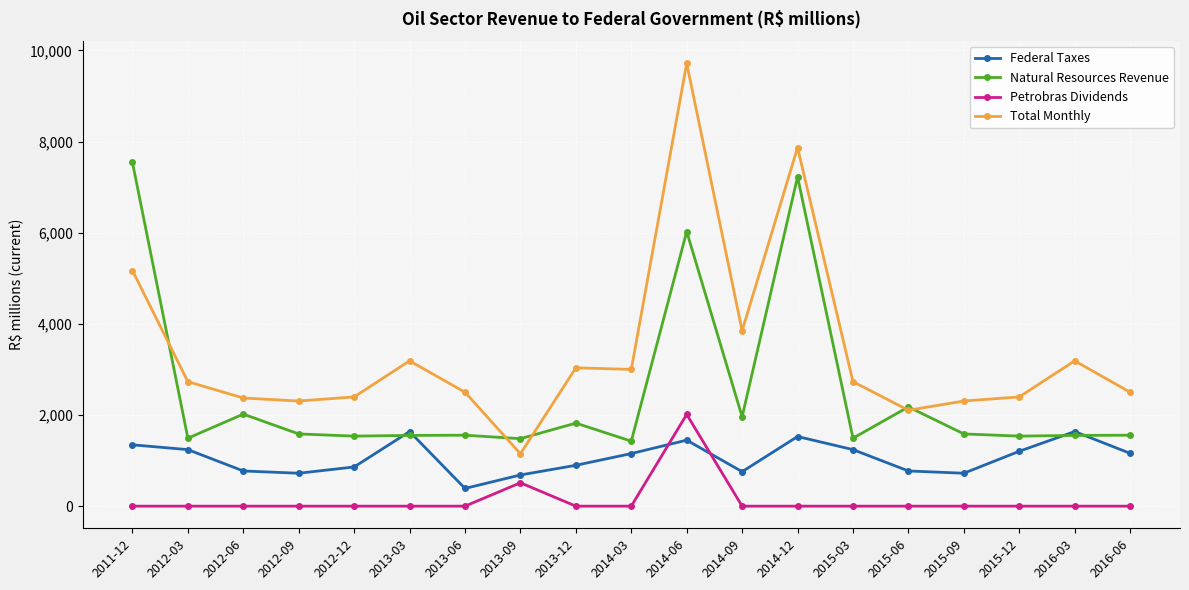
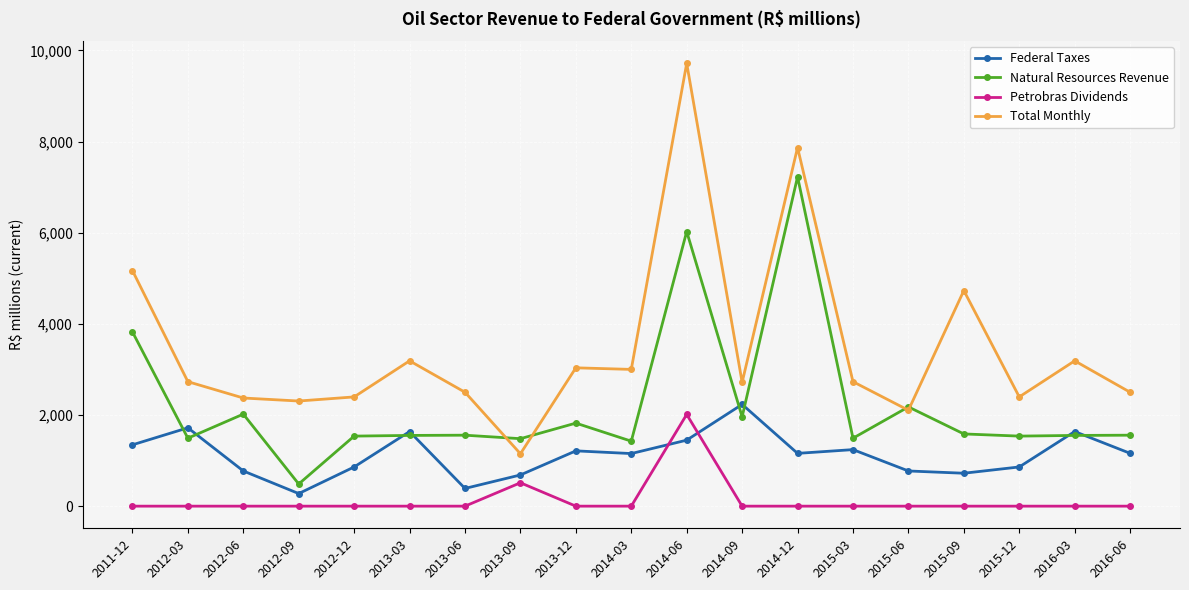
  {
    "Federal Taxes": {
      "2011-12": "1,300",
-     "2012-03": "1,200",
+     "2012-03": "1,700",
      "2012-06": "800",
-     "2012-09": "700",
+     "2012-09": "300",
      "2012-12": "900",
      "2013-03": "1,600",
      "2013-06": "400",
      "2013-09": "700",
-     "2013-12": "900",
+     "2013-12": "1,200",
      "2014-03": "1,200",
      "2014-06": "1,400",
-     "2014-09": "800",
-     "2014-12": "1,500",
+     "2014-09": "2,200",
+     "2014-12": "1,200",
      "2015-03": "1,200",
      "2015-06": "800",
      "2015-09": "700",
-     "2015-12": "1,200",
+     "2015-12": "900",
      "2016-03": "1,600",
      "2016-06": "1,200"
    },
    "Natural Resources Revenue": {
-     "2011-12": "7,500",
+     "2011-12": "3,800",
      "2012-03": "1,500",
      "2012-06": "2,000",
-     "2012-09": "1,600",
+     "2012-09": "500",
      "2012-12": "1,500",
      "2013-03": "1,600",
      "2013-06": "1,600",
      "2013-09": "1,500",
      "2013-12": "1,800",
      "2014-03": "1,400",
      "2014-06": "6,000",
      "2014-09": "2,000",
      "2014-12": "7,200",
      "2015-03": "1,500",
      "2015-06": "2,200",
      "2015-09": "1,600",
      "2015-12": "1,500",
      "2016-03": "1,600",
      "2016-06": "1,600"
    },
    "Petrobras Dividends": {
      "2011-12": "0",
      "2012-03": "0",
      "2012-06": "0",
      "2012-09": "0",
      "2012-12": "0",
      "2013-03": "0",
      "2013-06": "0",
      "2013-09": "500",
      "2013-12": "0",
      "2014-03": "0",
      "2014-06": "2,000",
      "2014-09": "0",
      "2014-12": "0",
      "2015-03": "0",
      "2015-06": "0",
      "2015-09": "0",
      "2015-12": "0",
      "2016-03": "0",
      "2016-06": "0"
    },
    "Total Monthly": {
      "2011-12": "5,200",
      "2012-03": "2,700",
      "2012-06": "2,400",
      "2012-09": "2,300",
      "2012-12": "2,400",
      "2013-03": "3,200",
      "2013-06": "2,500",
      "2013-09": "1,100",
      "2013-12": "3,000",
      "2014-03": "3,000",
      "2014-06": "9,700",
-     "2014-09": "3,800",
+     "2014-09": "2,700",
      "2014-12": "7,900",
      "2015-03": "2,700",
      "2015-06": "2,100",
-     "2015-09": "2,300",
+     "2015-09": "4,700",
      "2015-12": "2,400",
      "2016-03": "3,200",
      "2016-06": "2,500"
    }
  }
